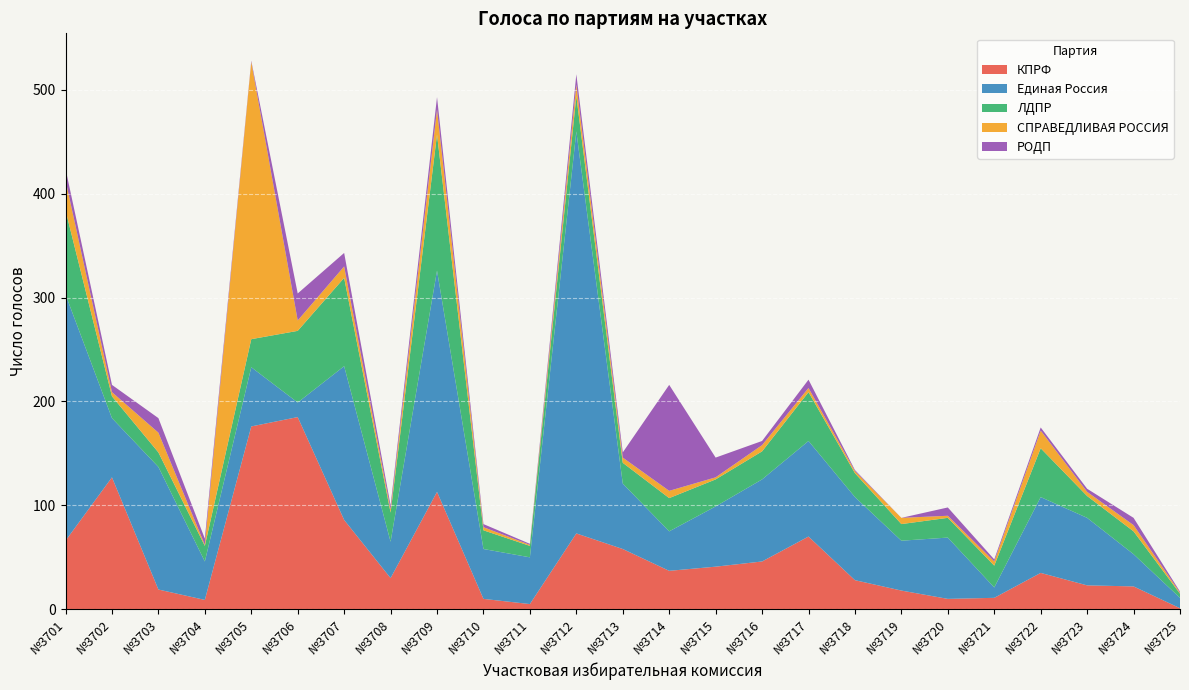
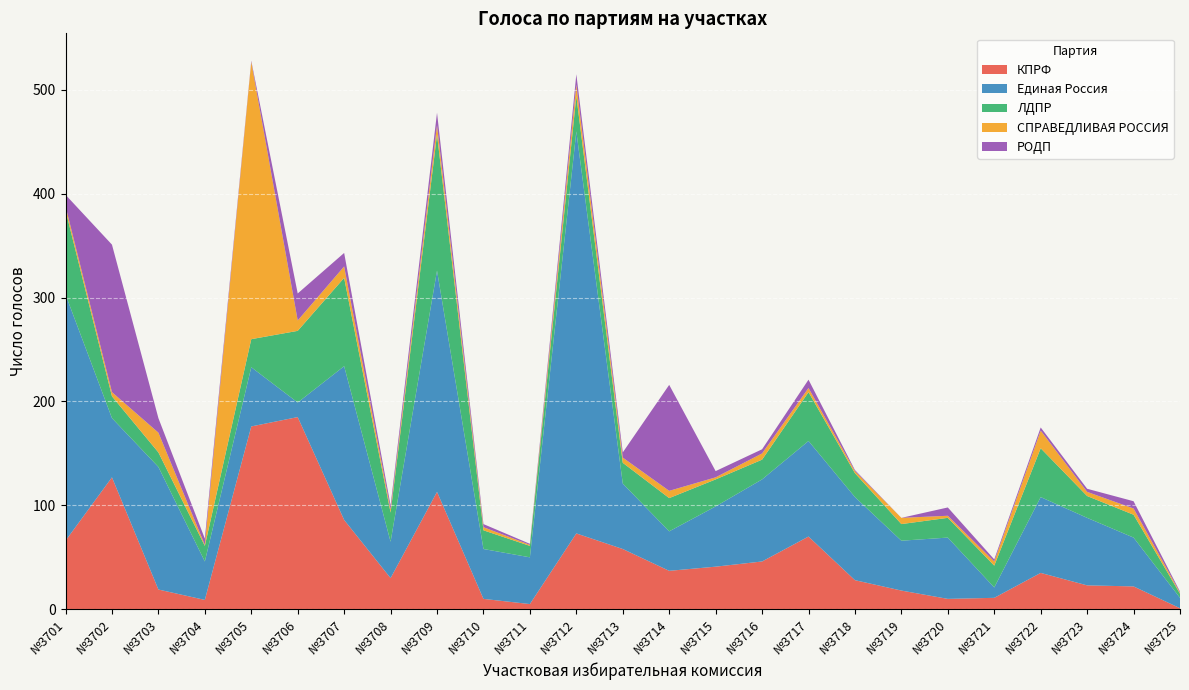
  {
    "КПРФ": {
      "№3701": 66,
      "№3702": 127,
      "№3703": 19,
      "№3704": 9,
      "№3705": 176,
      "№3706": 185,
      "№3707": 86,
      "№3708": 30,
      "№3709": 113,
      "№3710": 10,
      "№3711": 5,
      "№3712": 73,
      "№3713": 58,
      "№3714": 37,
      "№3715": 41,
      "№3716": 46,
      "№3717": 70,
      "№3718": 28,
      "№3719": 18,
      "№3720": 10,
      "№3721": 11,
      "№3722": 35,
      "№3723": 23,
      "№3724": 22
    },
    "Единая Россия": {
      "№3701": 237,
      "№3702": 57,
      "№3703": 118,
      "№3704": 37,
      "№3705": 57,
      "№3706": 14,
      "№3707": 148,
      "№3708": 35,
      "№3709": 213,
      "№3710": 48,
      "№3711": 45,
      "№3712": 387,
      "№3713": 63,
      "№3714": 38,
      "№3715": 58,
      "№3716": 79,
      "№3717": 92,
      "№3718": 80,
      "№3719": 48,
      "№3720": 59,
      "№3721": 10,
      "№3722": 73,
      "№3723": 65,
-     "№3724": 31,
+     "№3724": 47,
      "№3725": 10
    },
    "ЛДПР": {
      "№3701": 81,
      "№3702": 21,
      "№3703": 14,
      "№3705": 27,
      "№3706": 69,
      "№3707": 85,
      "№3708": 28,
      "№3709": 131,
      "№3710": 18,
      "№3712": 34,
      "№3713": 20,
      "№3714": 32,
-     "№3716": 27,
+     "№3716": 19,
      "№3717": 47,
      "№3719": 16,
      "№3721": 21,
      "№3722": 47,
      "№3723": 21,
      "№3724": 22
    },
    "СПРАВЕДЛИВАЯ РОССИЯ": {
-     "№3701": 29,
+     "№3701": 4,
      "№3702": 4,
      "№3703": 19,
      "№3706": 10,
      "№3707": 11,
      "№3708": 3,
-     "№3709": 24,
+     "№3709": 9,
      "№3710": 3,
      "№3712": 11,
      "№3713": 5,
      "№3714": 7,
      "№3716": 6,
      "№3717": 4,
      "№3722": 17,
      "№3723": 4,
      "№3724": 6
    },
    "РОДП": {
      "№3701": 11,
-     "№3702": 7,
+     "№3702": 142,
      "№3703": 14,
      "№3704": 6,
      "№3706": 26,
      "№3707": 13,
      "№3708": 4,
      "№3709": 12,
      "№3710": 3,
      "№3712": 10,
      "№3713": 5,
      "№3714": 102,
-     "№3715": 19,
+     "№3715": 6,
      "№3716": 4,
      "№3717": 8,
      "№3720": 8,
      "№3722": 3,
      "№3723": 3,
      "№3724": 7
    }
  }
